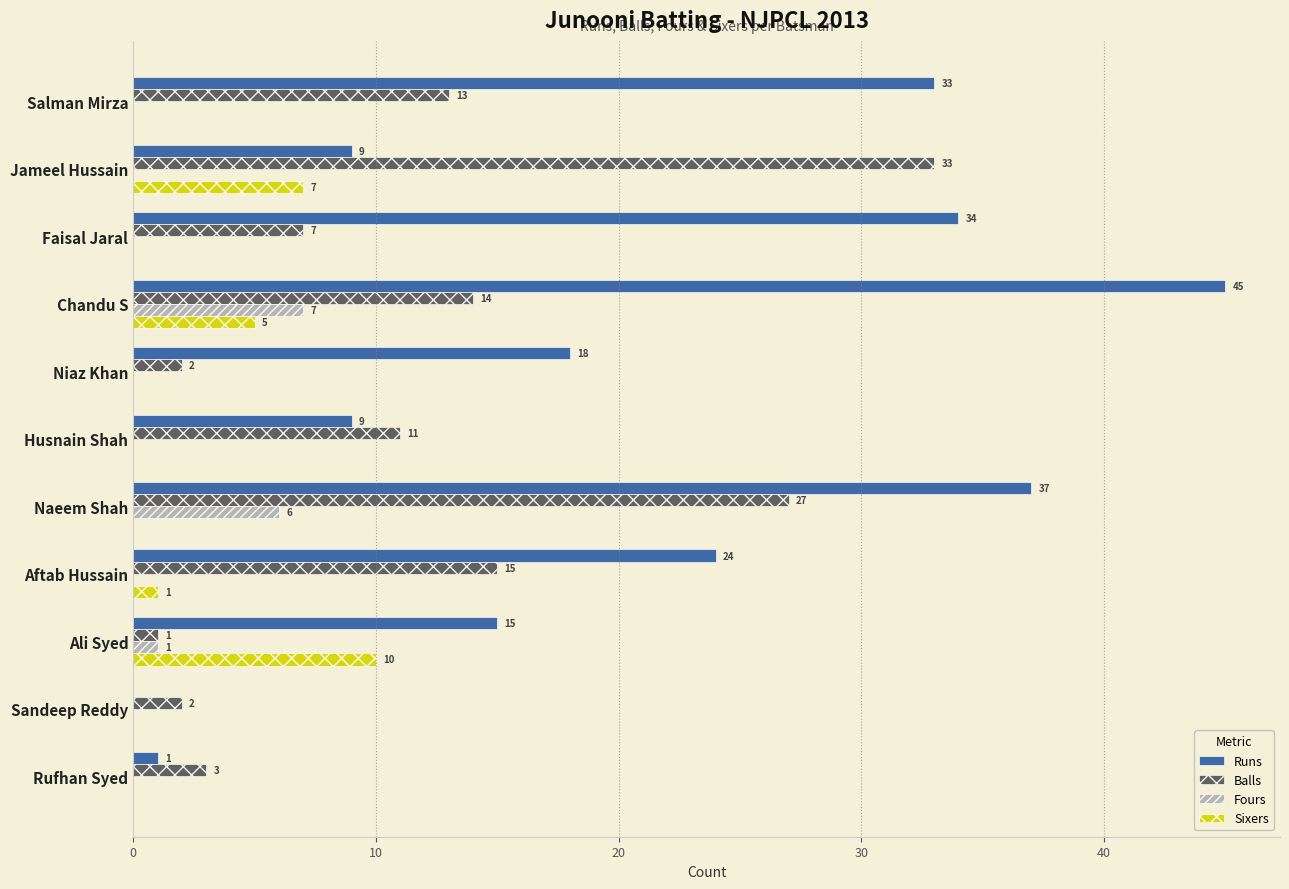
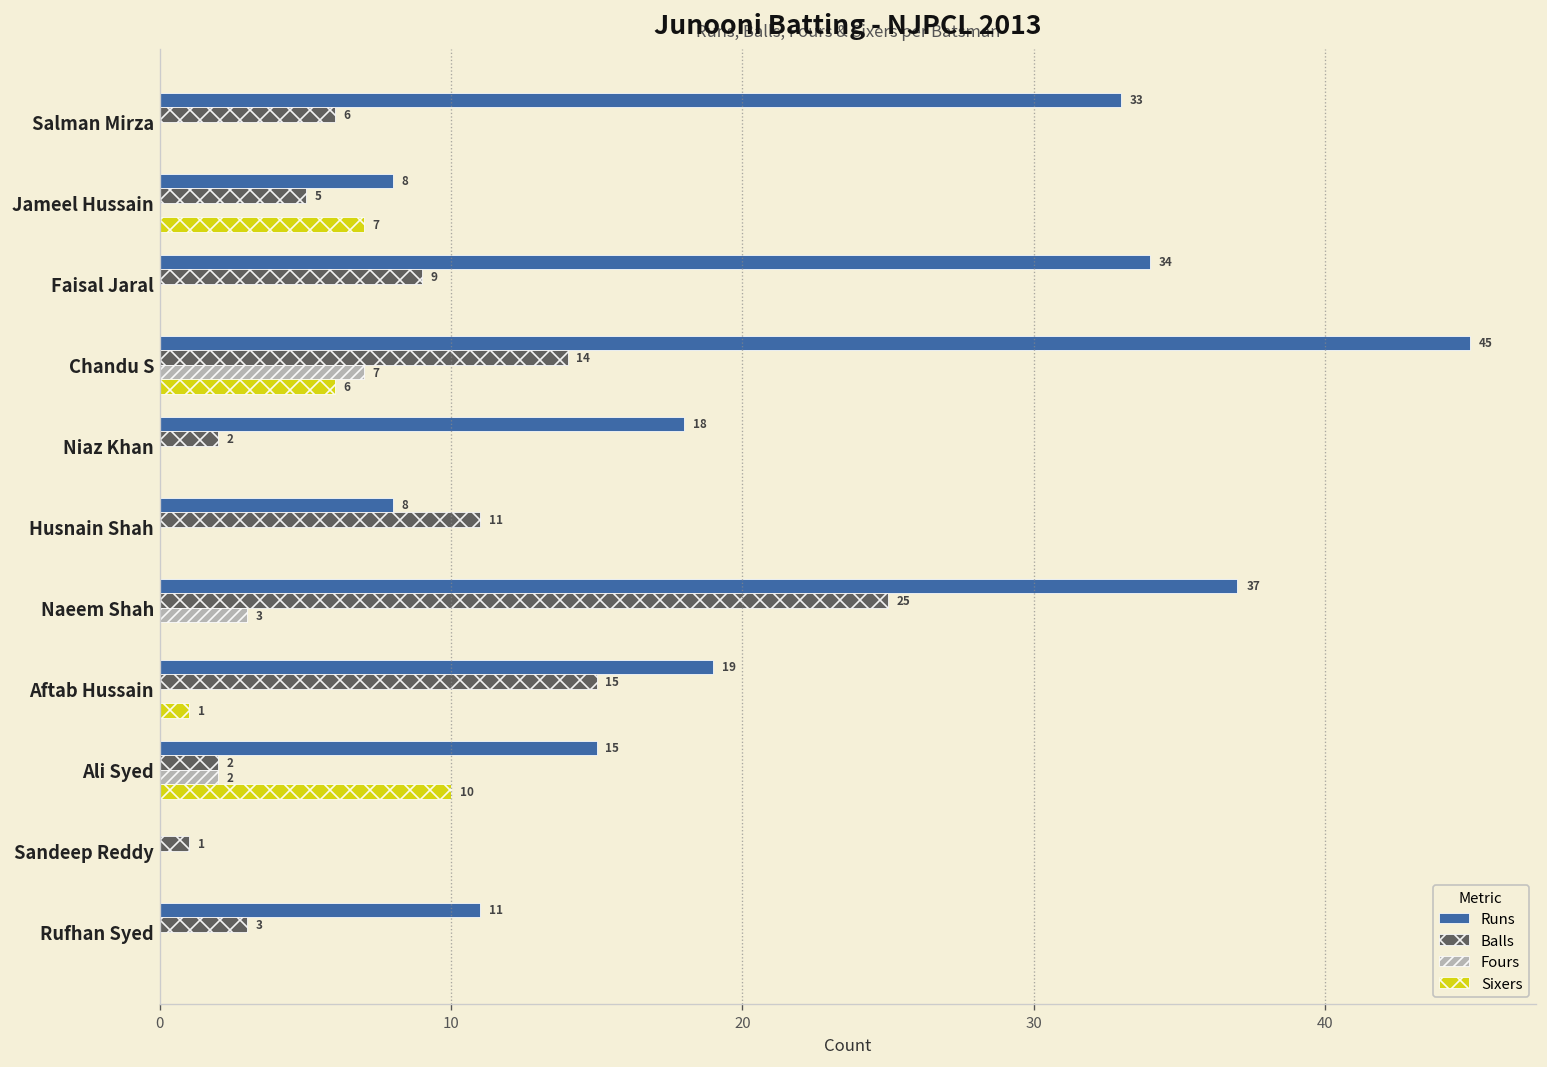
  {
    "Runs": {
      "Salman Mirza": 33,
-     "Jameel Hussain": 9,
+     "Jameel Hussain": 8,
      "Faisal Jaral": 34,
      "Chandu S": 45,
      "Niaz Khan": 18,
-     "Husnain Shah": 9,
+     "Husnain Shah": 8,
      "Naeem Shah": 37,
-     "Aftab Hussain": 24,
+     "Aftab Hussain": 19,
      "Ali Syed": 15,
-     "Rufhan Syed": 1
+     "Rufhan Syed": 11
    },
    "Balls": {
-     "Salman Mirza": 13,
-     "Jameel Hussain": 33,
-     "Faisal Jaral": 7,
+     "Salman Mirza": 6,
+     "Jameel Hussain": 5,
+     "Faisal Jaral": 9,
      "Chandu S": 14,
      "Niaz Khan": 2,
      "Husnain Shah": 11,
-     "Naeem Shah": 27,
+     "Naeem Shah": 25,
      "Aftab Hussain": 15,
-     "Ali Syed": 1,
-     "Sandeep Reddy": 2,
+     "Ali Syed": 2,
+     "Sandeep Reddy": 1,
      "Rufhan Syed": 3
    },
    "Fours": {
      "Chandu S": 7,
-     "Naeem Shah": 6,
-     "Ali Syed": 1
+     "Naeem Shah": 3,
+     "Ali Syed": 2
    },
    "Sixers": {
      "Jameel Hussain": 7,
-     "Chandu S": 5,
+     "Chandu S": 6,
      "Aftab Hussain": 1,
      "Ali Syed": 10
    }
  }
